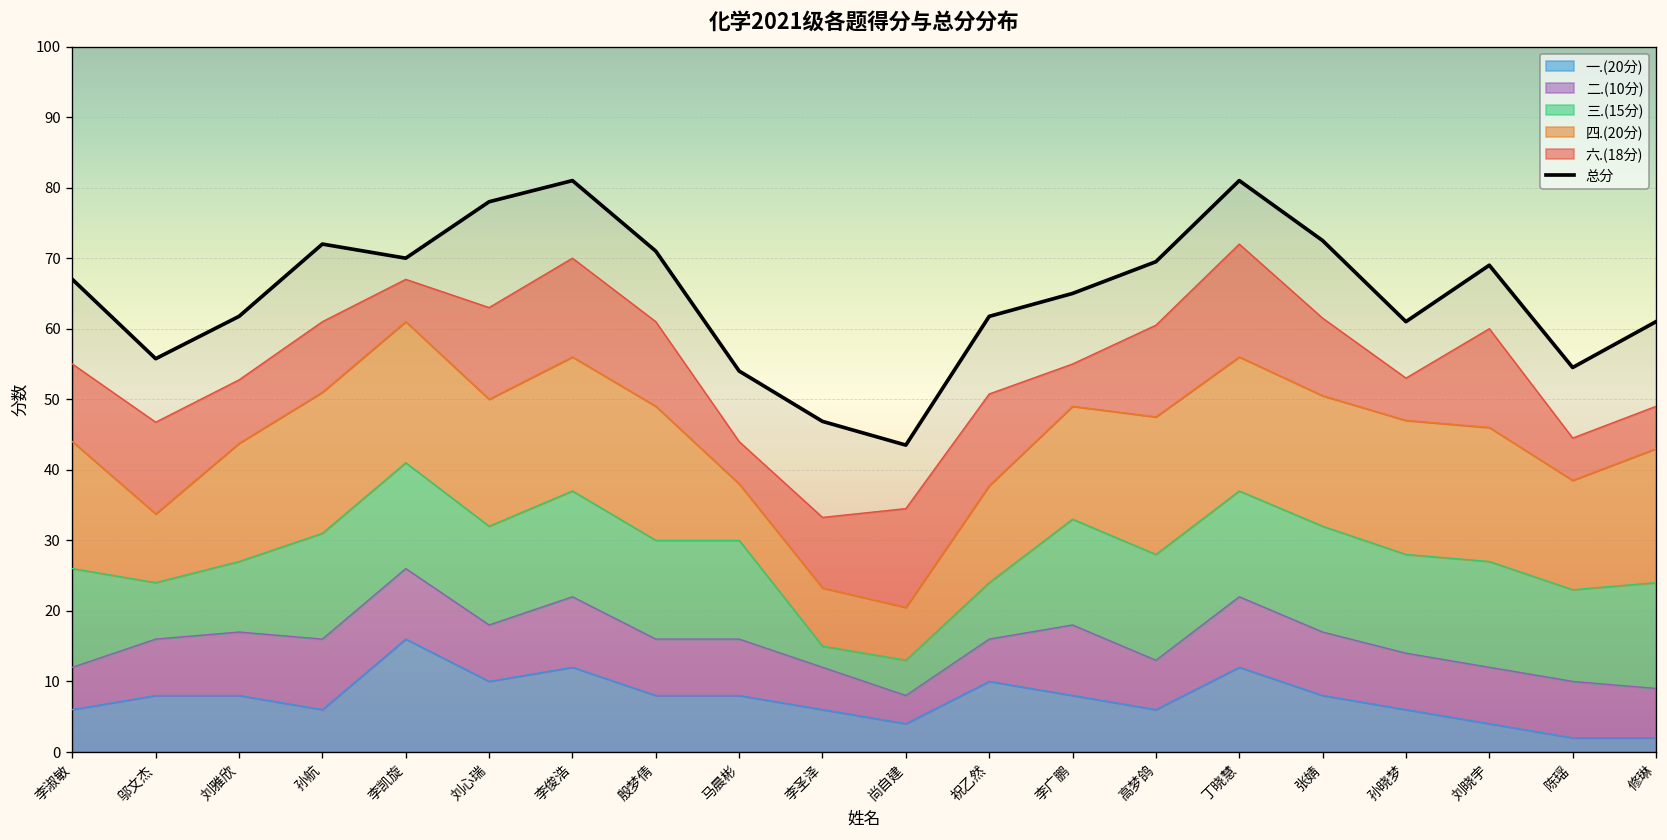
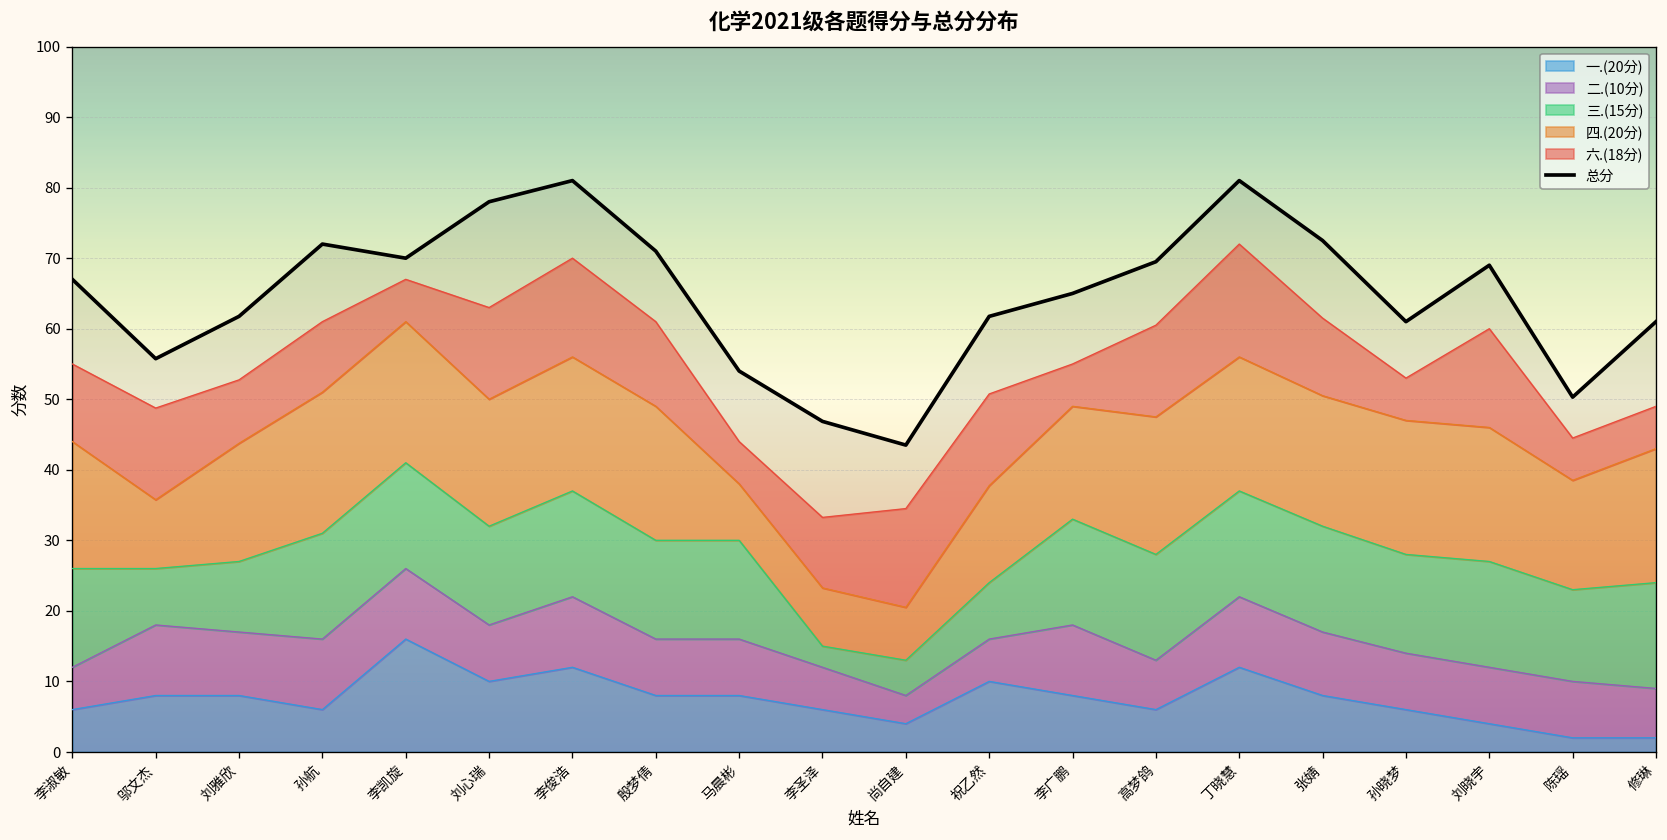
  {
    "一.(20分)": {
      "李淑敏": 6,
      "邬文杰": 8,
      "刘雅欣": 8,
      "孙航": 6,
      "李凯旋": 16,
      "刘心瑞": 10,
      "李俊浩": 12,
      "殷梦倩": 8,
      "马晨彬": 8,
      "李圣泽": 6,
      "尚自建": 4,
      "祝乙然": 10,
      "李广鹏": 8,
      "高梦鸽": 6,
      "丁晓慧": 12,
      "张婧": 8,
      "孙晓梦": 6,
      "刘晓宇": 4,
      "陈瑶": 2,
      "修琳": 2
    },
    "二.(10分)": {
-     "邬文杰": 8
+     "邬文杰": 10
    },
    "三.(15分)": {
      "邬文杰": 8
    },
    "总分": {
      "李淑敏": 67,
      "邬文杰": 56,
      "刘雅欣": 62,
      "孙航": 72,
      "李凯旋": 70,
      "刘心瑞": 78,
      "李俊浩": 81,
      "殷梦倩": 71,
      "马晨彬": 54,
      "李圣泽": 47,
      "尚自建": 44,
      "祝乙然": 62,
      "李广鹏": 65,
      "高梦鸽": 70,
      "丁晓慧": 81,
      "张婧": 73,
      "孙晓梦": 61,
      "刘晓宇": 69,
-     "陈瑶": 55,
+     "陈瑶": 50,
      "修琳": 61
    }
  }
